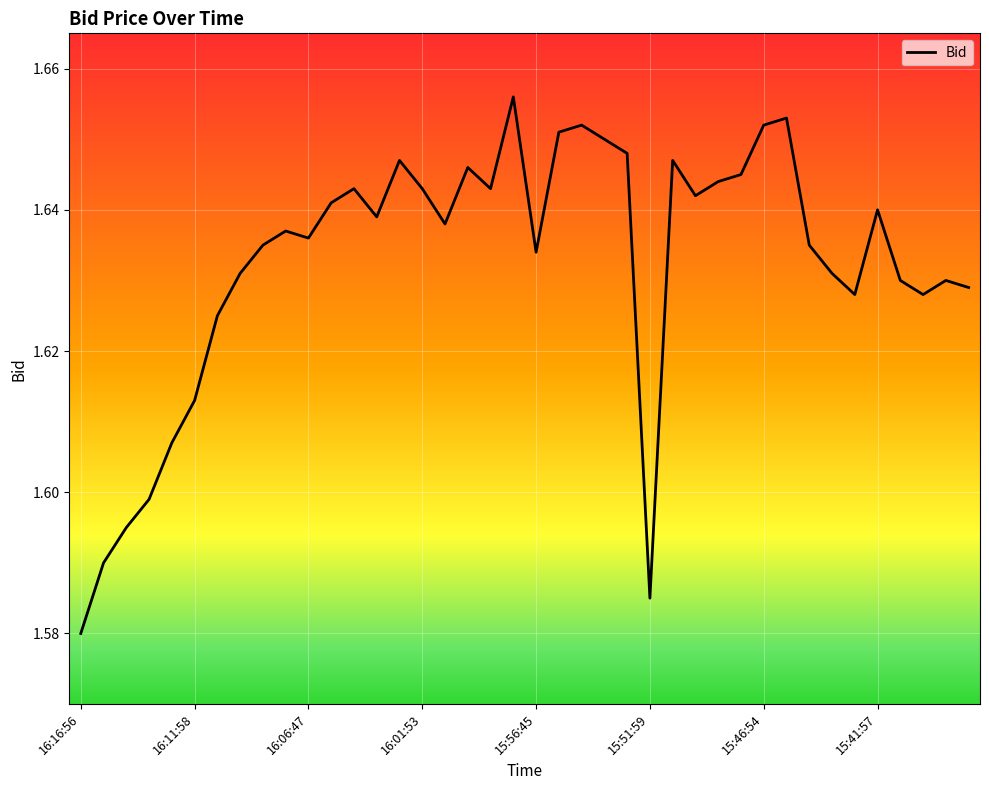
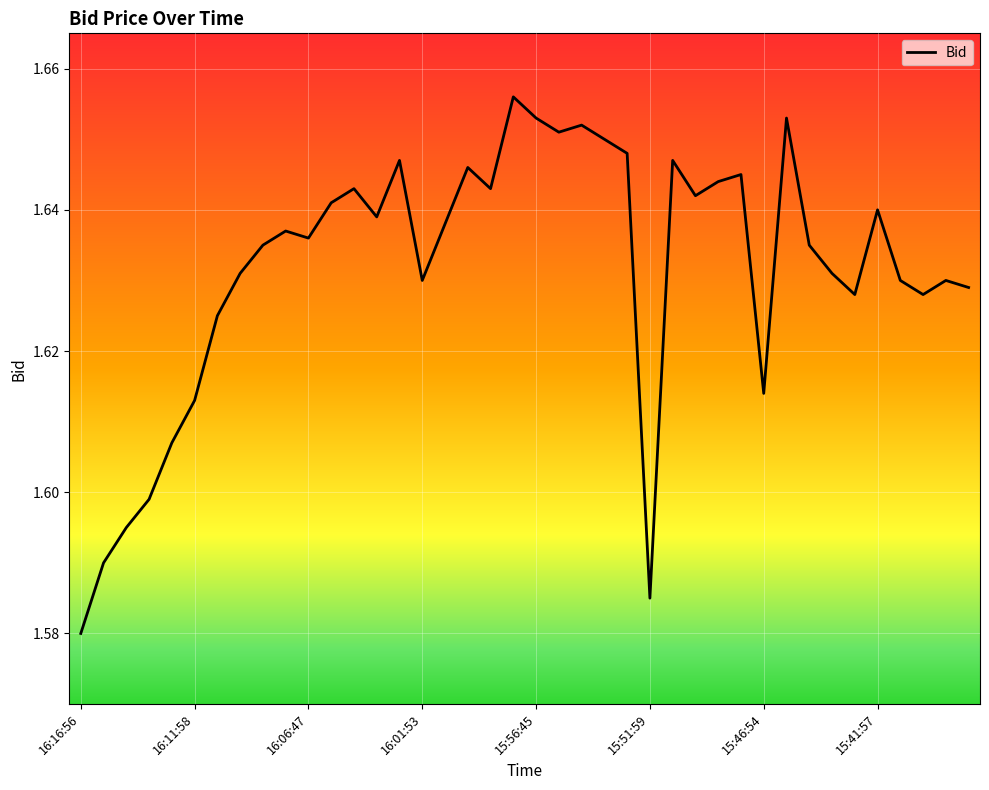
  {
    "16:16:56": 1.580,
    "16:11:58": 1.613,
    "16:06:47": 1.636,
-   "16:01:53": 1.643,
-   "15:56:45": 1.634,
+   "16:01:53": 1.630,
+   "15:56:45": 1.653,
    "15:51:59": 1.585,
-   "15:46:54": 1.652,
+   "15:46:54": 1.614,
    "15:41:57": 1.640
  }
